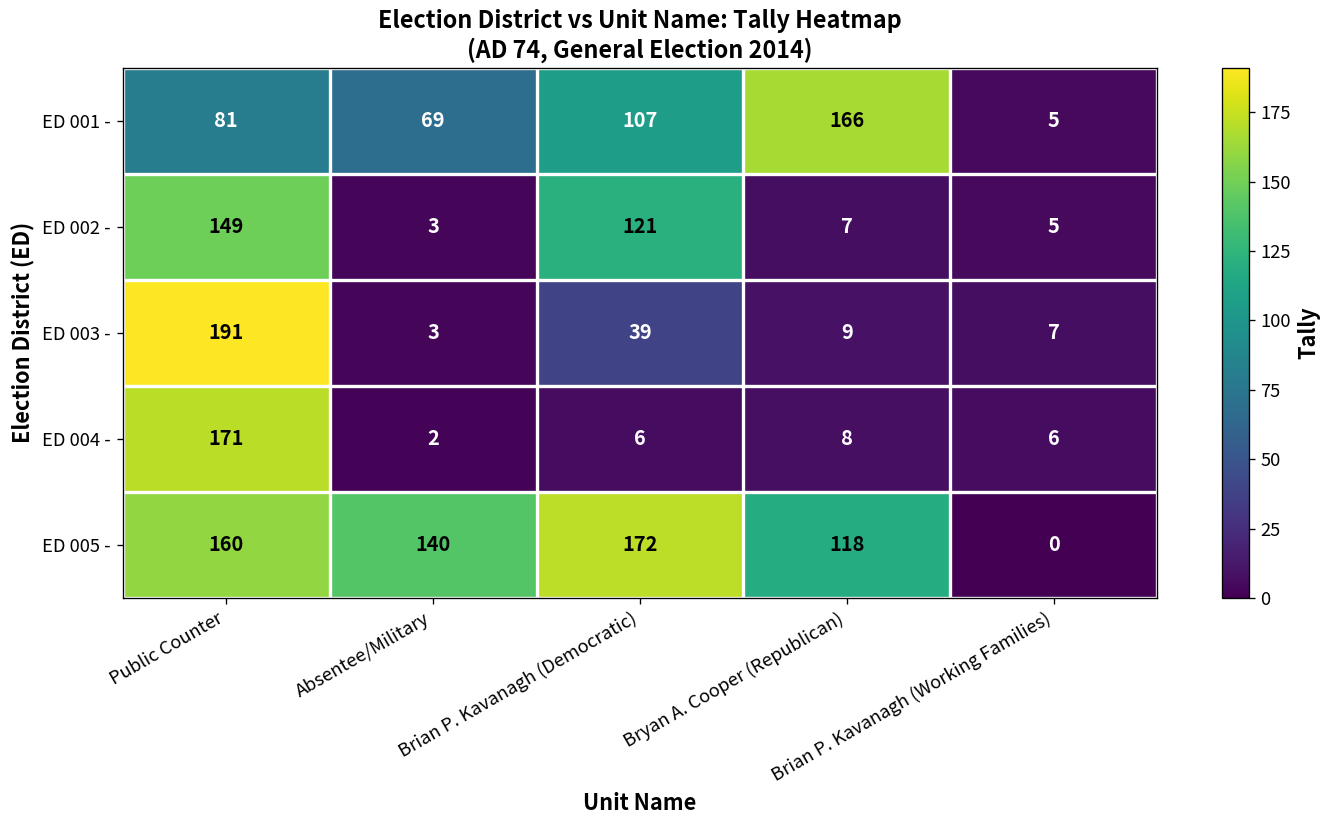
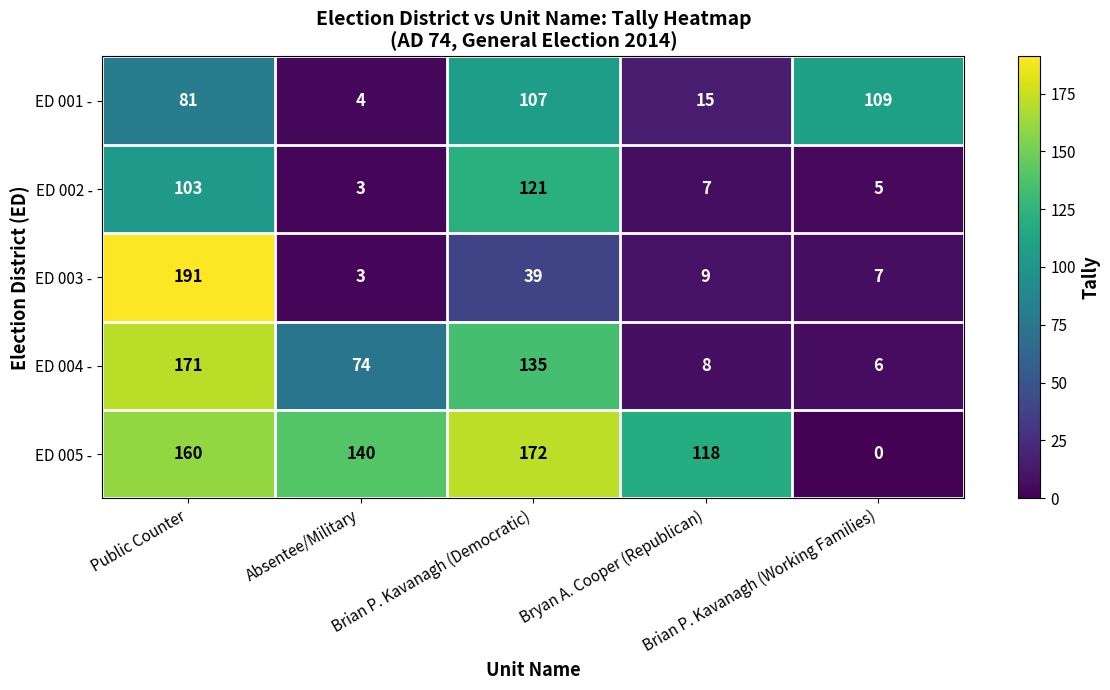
  {
    "ED 001 -": {
      "Public Counter": 81,
-     "Absentee/Military": 69,
+     "Absentee/Military": 4,
      "Brian P. Kavanagh (Democratic)": 107,
-     "Bryan A. Cooper (Republican)": 166,
-     "Brian P. Kavanagh (Working Families)": 5
+     "Bryan A. Cooper (Republican)": 15,
+     "Brian P. Kavanagh (Working Families)": 109
    },
    "ED 002 -": {
-     "Public Counter": 149,
+     "Public Counter": 103,
      "Absentee/Military": 3,
      "Brian P. Kavanagh (Democratic)": 121,
      "Bryan A. Cooper (Republican)": 7,
      "Brian P. Kavanagh (Working Families)": 5
    },
    "ED 003 -": {
      "Public Counter": 191,
      "Absentee/Military": 3,
      "Brian P. Kavanagh (Democratic)": 39,
      "Bryan A. Cooper (Republican)": 9,
      "Brian P. Kavanagh (Working Families)": 7
    },
    "ED 004 -": {
      "Public Counter": 171,
-     "Absentee/Military": 2,
-     "Brian P. Kavanagh (Democratic)": 6,
+     "Absentee/Military": 74,
+     "Brian P. Kavanagh (Democratic)": 135,
      "Bryan A. Cooper (Republican)": 8,
      "Brian P. Kavanagh (Working Families)": 6
    },
    "ED 005 -": {
      "Public Counter": 160,
      "Absentee/Military": 140,
      "Brian P. Kavanagh (Democratic)": 172,
      "Bryan A. Cooper (Republican)": 118,
      "Brian P. Kavanagh (Working Families)": 0
    }
  }
